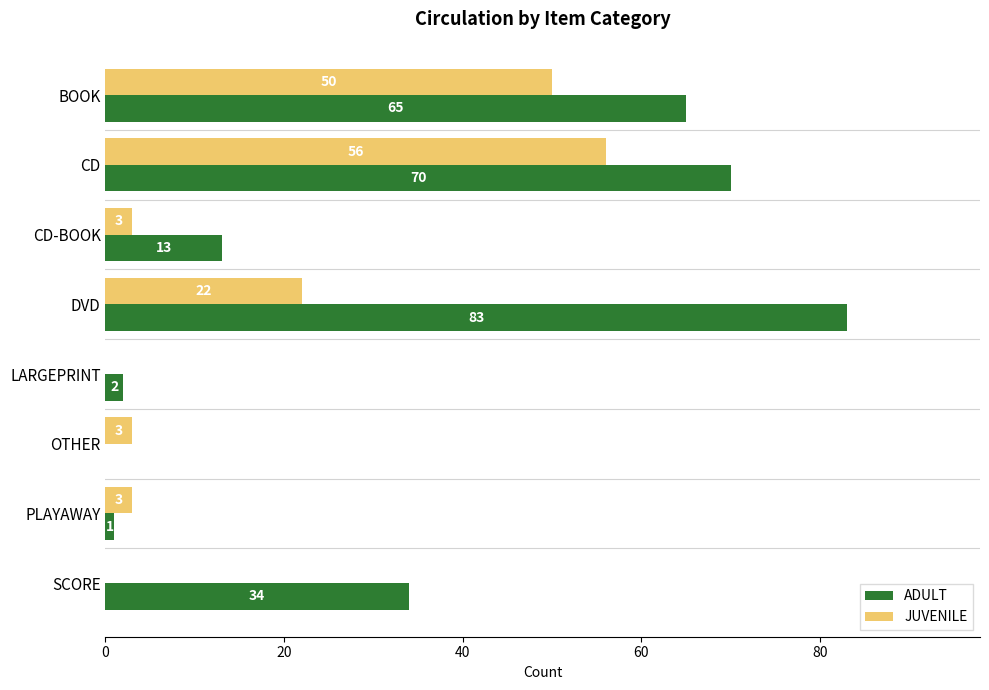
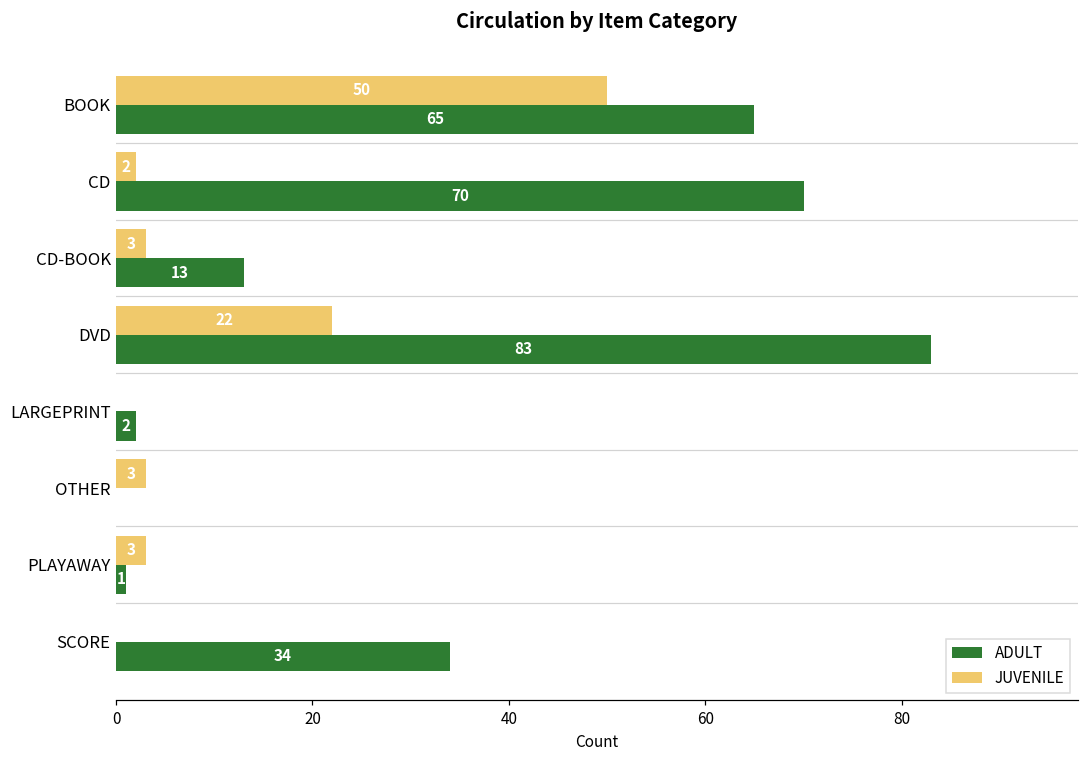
  {
    "ADULT": {
      "BOOK": 65,
      "CD": 70,
      "CD-BOOK": 13,
      "DVD": 83,
      "LARGEPRINT": 2,
      "PLAYAWAY": 1,
      "SCORE": 34
    },
    "JUVENILE": {
      "BOOK": 50,
-     "CD": 56,
+     "CD": 2,
      "CD-BOOK": 3,
      "DVD": 22,
      "OTHER": 3,
      "PLAYAWAY": 3
    }
  }
